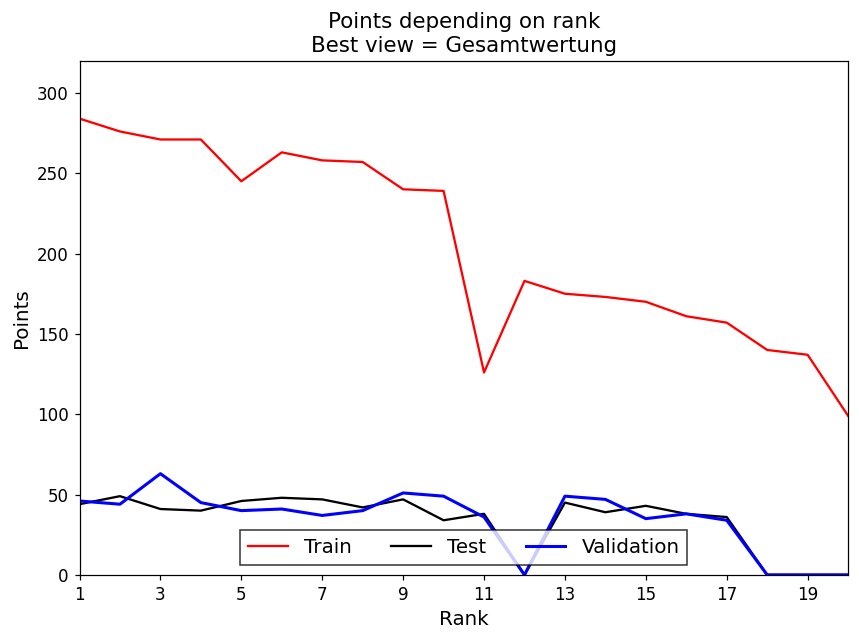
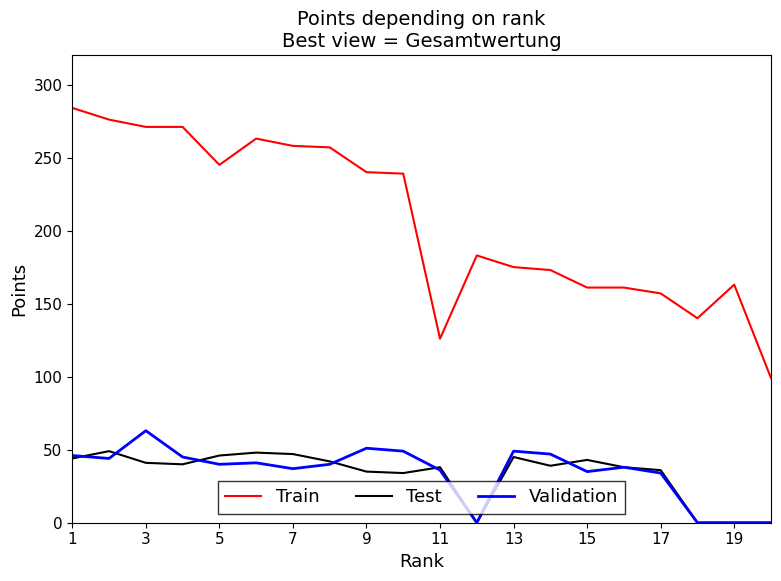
  {
    "Train": {
      "1": 284,
      "3": 271,
      "5": 245,
      "7": 258,
      "9": 240,
      "11": 126,
      "13": 175,
-     "15": 170,
+     "15": 161,
      "17": 157,
-     "19": 137
+     "19": 163
    },
    "Test": {
      "1": 44,
      "3": 41,
      "5": 46,
      "7": 47,
-     "9": 47,
+     "9": 35,
      "11": 38,
      "13": 45,
      "15": 43,
      "17": 36
    },
    "Validation": {
      "1": 46,
      "3": 63,
      "5": 40,
      "7": 37,
      "9": 51,
      "11": 36,
      "13": 49,
      "15": 35,
      "17": 34
    }
  }
